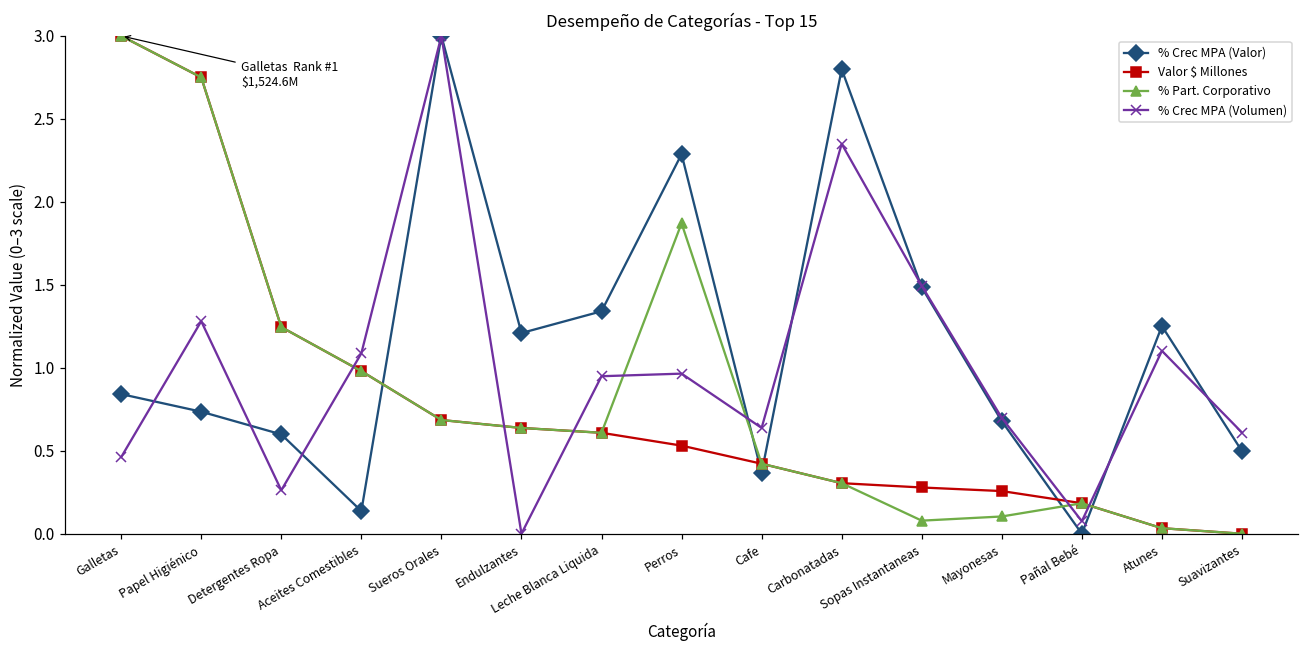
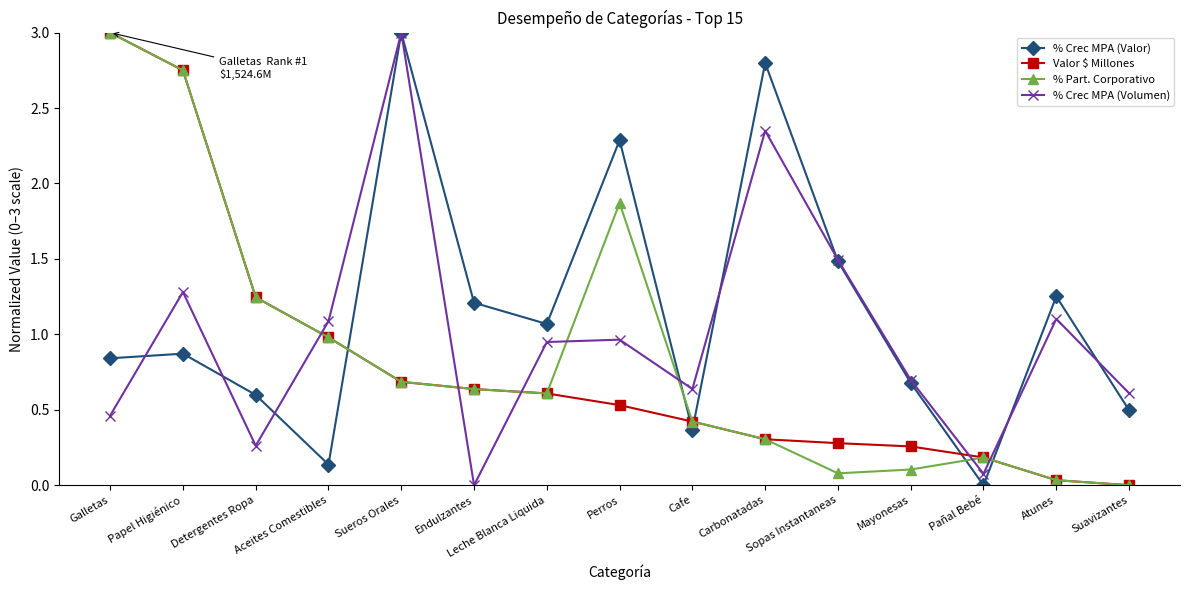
  {
    "% Crec MPA (Valor)": {
      "Galletas": 0.84,
-     "Papel Higiénico": 0.74,
+     "Papel Higiénico": 0.87,
      "Detergentes Ropa": 0.60,
      "Aceites Comestibles": 0.14,
      "Endulzantes": 1.21,
-     "Leche Blanca Liquida": 1.34,
+     "Leche Blanca Liquida": 1.07,
      "Perros": 2.29,
      "Cafe": 0.37,
      "Carbonatadas": 2.80,
      "Mayonesas": 0.68,
      "Pañal Bebé": 0.00,
      "Atunes": 1.25,
      "Suavizantes": 0.50
    },
    "Valor $ Millones": {
      "Perros": 0.53,
      "Sopas Instantaneas": 0.28,
      "Mayonesas": 0.26
    },
    "% Part. Corporativo": {
      "Perros": 1.87,
      "Sopas Instantaneas": 0.08,
      "Mayonesas": 0.10
    },
    "% Crec MPA (Volumen)": {
      "Galletas": 0.46,
      "Papel Higiénico": 1.28,
      "Detergentes Ropa": 0.26,
      "Aceites Comestibles": 1.09,
      "Endulzantes": 0.00,
      "Leche Blanca Liquida": 0.95,
      "Perros": 0.96,
      "Cafe": 0.64,
      "Carbonatadas": 2.35,
      "Mayonesas": 0.70,
      "Pañal Bebé": 0.08,
      "Atunes": 1.10,
      "Suavizantes": 0.61
    }
  }
